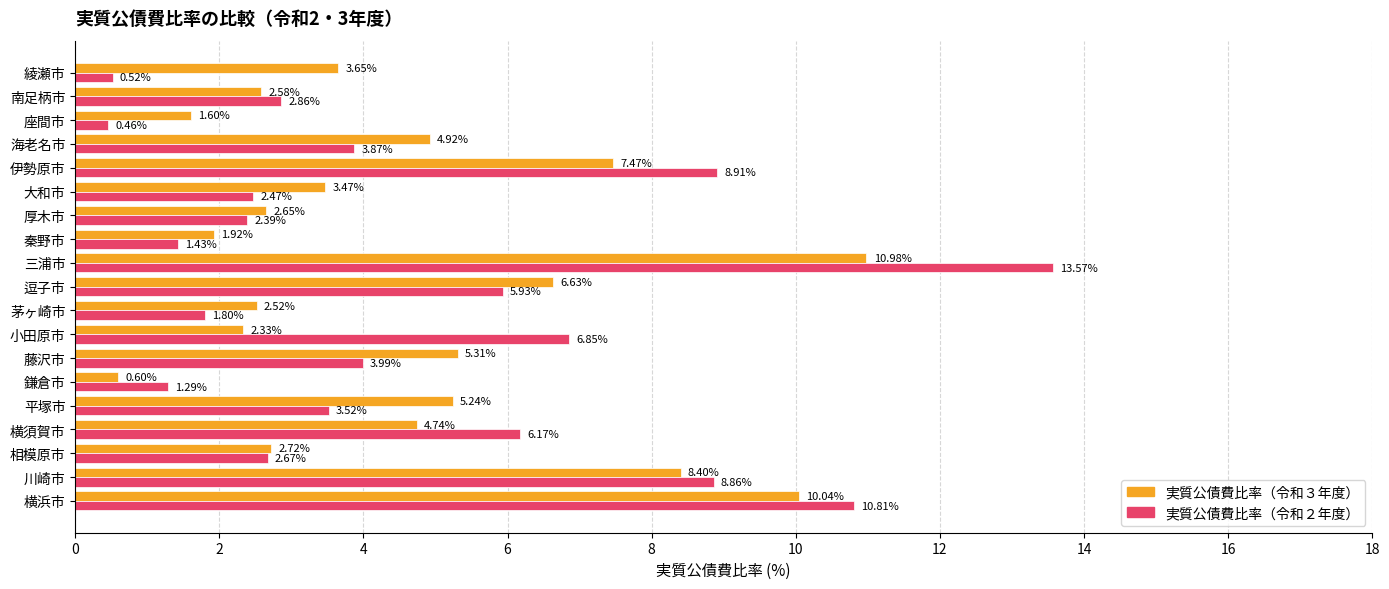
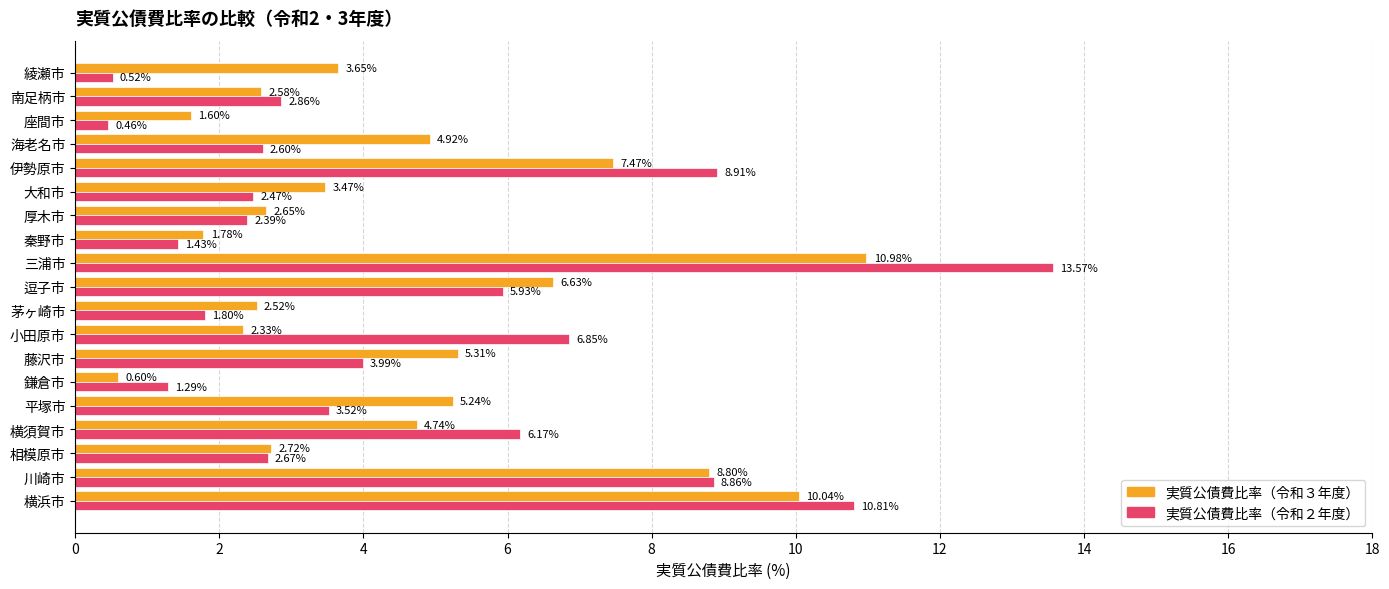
  {
    "実質公債費比率（令和３年度）": {
      "綾瀬市": "3.65%",
      "南足柄市": "2.58%",
      "座間市": "1.60%",
      "海老名市": "4.92%",
      "伊勢原市": "7.47%",
      "大和市": "3.47%",
      "厚木市": "2.65%",
-     "秦野市": "1.92%",
+     "秦野市": "1.78%",
      "三浦市": "10.98%",
      "逗子市": "6.63%",
      "茅ヶ崎市": "2.52%",
      "小田原市": "2.33%",
      "藤沢市": "5.31%",
      "鎌倉市": "0.60%",
      "平塚市": "5.24%",
      "横須賀市": "4.74%",
      "相模原市": "2.72%",
-     "川崎市": "8.40%",
+     "川崎市": "8.80%",
      "横浜市": "10.04%"
    },
    "実質公債費比率（令和２年度）": {
      "綾瀬市": "0.52%",
      "南足柄市": "2.86%",
      "座間市": "0.46%",
-     "海老名市": "3.87%",
+     "海老名市": "2.60%",
      "伊勢原市": "8.91%",
      "大和市": "2.47%",
      "厚木市": "2.39%",
      "秦野市": "1.43%",
      "三浦市": "13.57%",
      "逗子市": "5.93%",
      "茅ヶ崎市": "1.80%",
      "小田原市": "6.85%",
      "藤沢市": "3.99%",
      "鎌倉市": "1.29%",
      "平塚市": "3.52%",
      "横須賀市": "6.17%",
      "相模原市": "2.67%",
      "川崎市": "8.86%",
      "横浜市": "10.81%"
    }
  }
